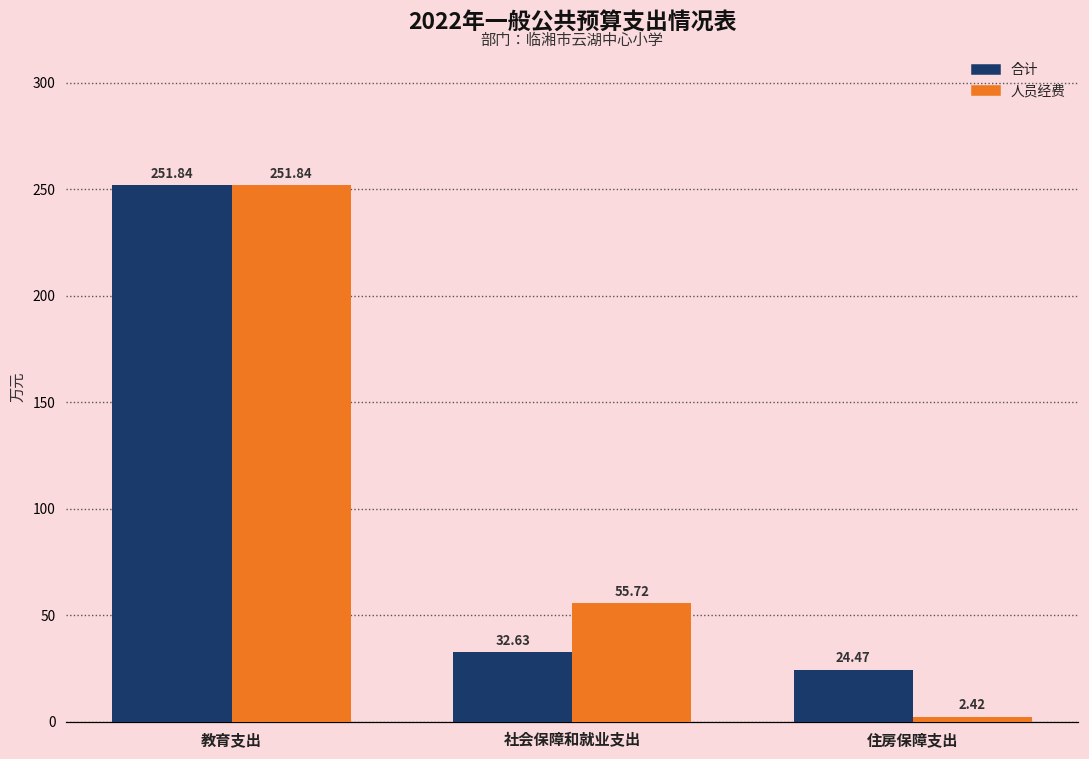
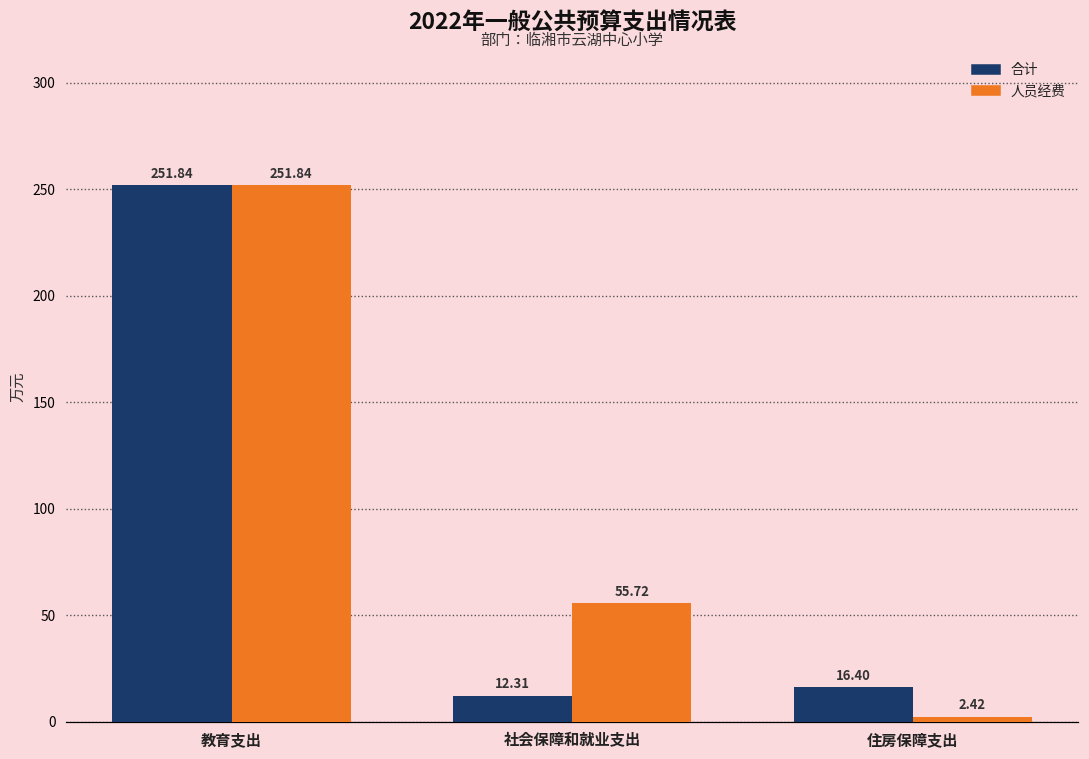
  {
    "合计": {
      "教育支出": 251.84,
-     "社会保障和就业支出": 32.63,
-     "住房保障支出": 24.47
+     "社会保障和就业支出": 12.31,
+     "住房保障支出": 16.40
    },
    "人员经费": {
      "教育支出": 251.84,
      "社会保障和就业支出": 55.72,
      "住房保障支出": 2.42
    }
  }
